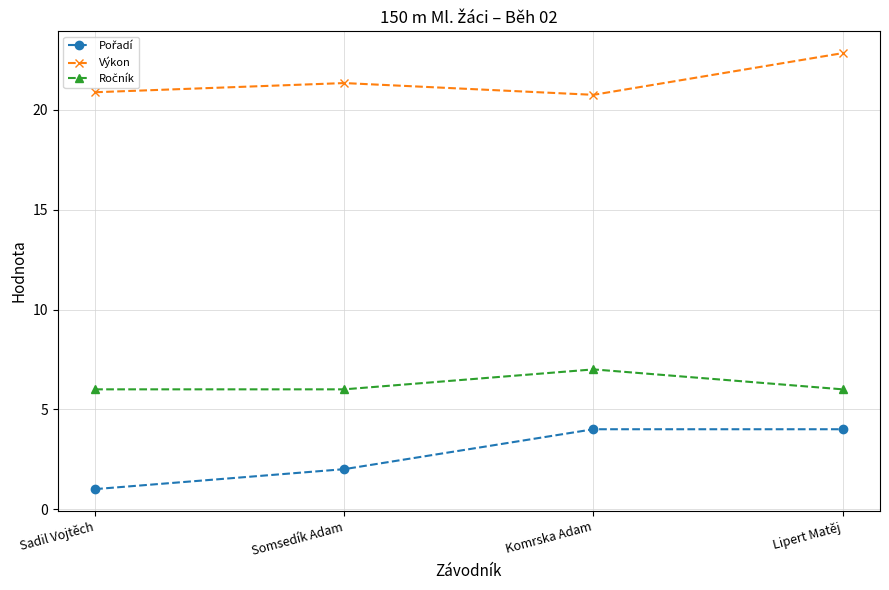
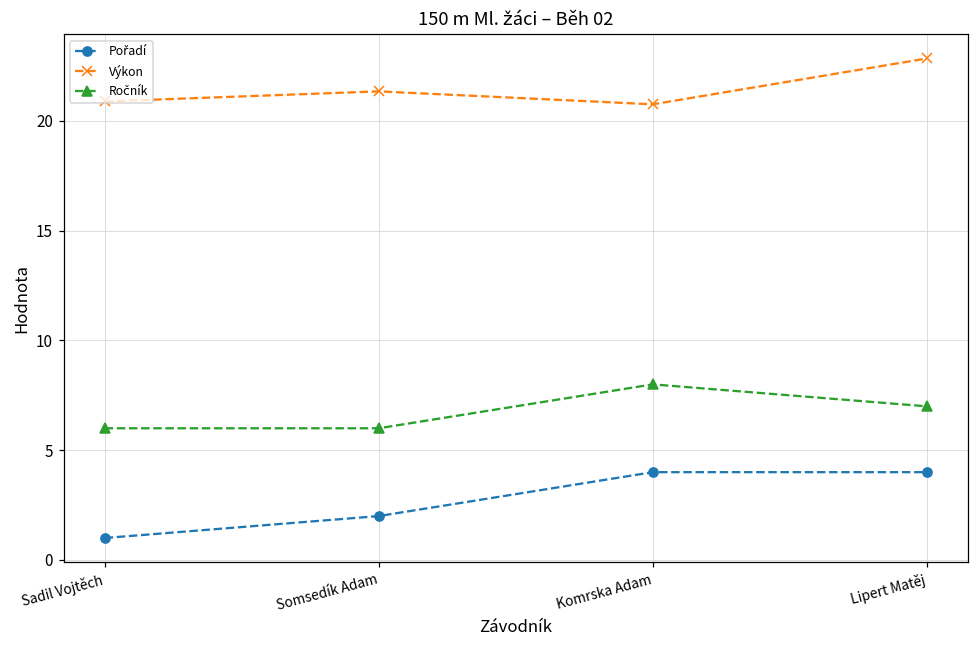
  {
    "Pořadí": {
      "Sadil Vojtěch": 1,
      "Somsedík Adam": 2,
      "Komrska Adam": 4,
      "Lipert Matěj": 4
    },
    "Výkon": {
      "Sadil Vojtěch": 21,
      "Somsedík Adam": 21.4,
      "Komrska Adam": 20.8,
      "Lipert Matěj": 22.9
    },
    "Ročník": {
      "Sadil Vojtěch": 6,
      "Somsedík Adam": 6,
-     "Komrska Adam": 7,
-     "Lipert Matěj": 6
+     "Komrska Adam": 8,
+     "Lipert Matěj": 7
    }
  }
